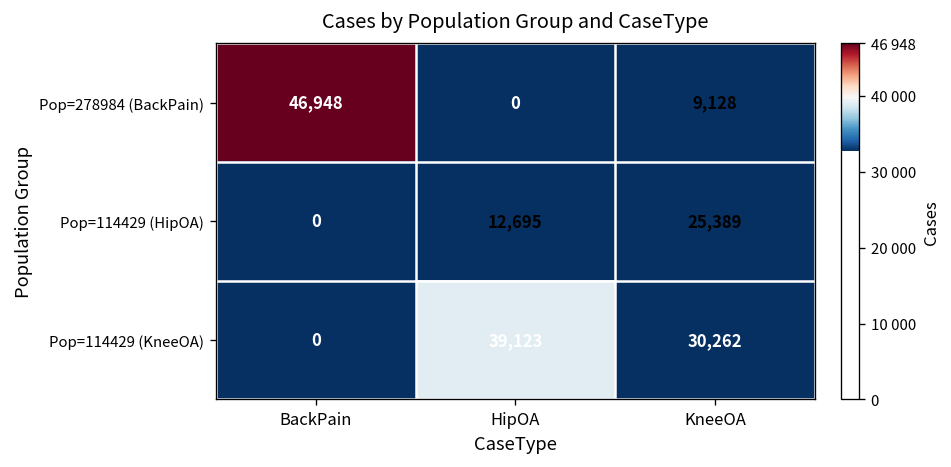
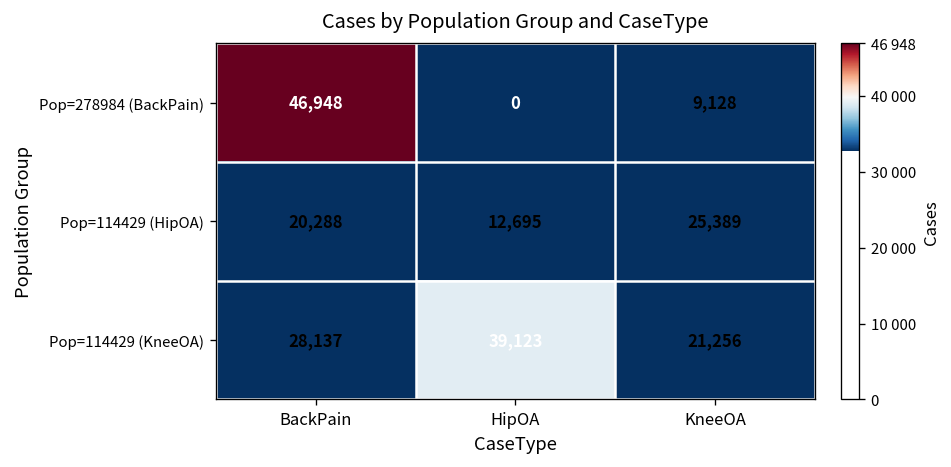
  {
    "Pop=278984 (BackPain)": {
      "BackPain": "46,948",
      "HipOA": "0",
      "KneeOA": "9,128"
    },
    "Pop=114429 (HipOA)": {
-     "BackPain": "0",
+     "BackPain": "20,288",
      "HipOA": "12,695",
      "KneeOA": "25,389"
    },
    "Pop=114429 (KneeOA)": {
-     "BackPain": "0",
-     "KneeOA": "30,262"
+     "BackPain": "28,137",
+     "KneeOA": "21,256"
    }
  }
